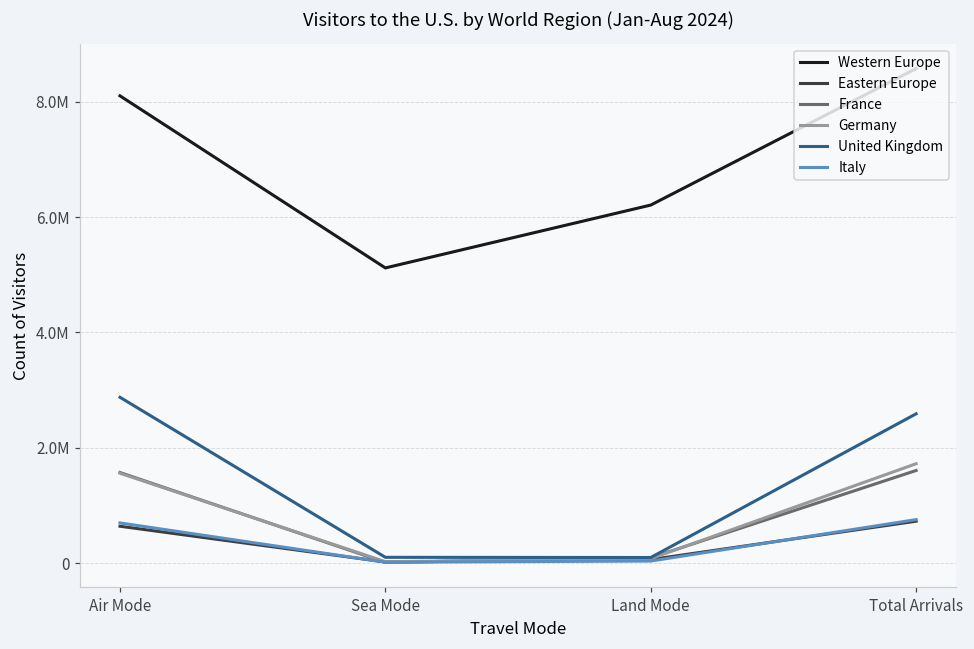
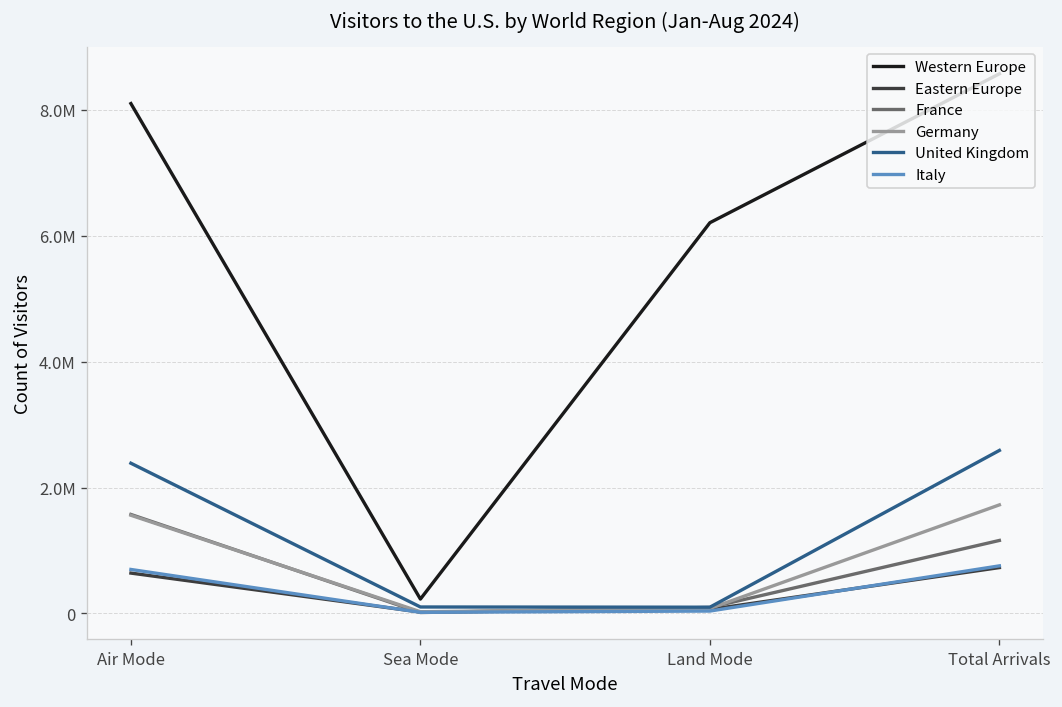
  {
    "Western Europe": {
      "Air Mode": 8100000,
-     "Sea Mode": 5100000,
+     "Sea Mode": 200000,
      "Land Mode": 6200000
    },
    "Eastern Europe": {
      "Air Mode": 600000
    },
    "France": {
-     "Total Arrivals": 1600000
+     "Total Arrivals": 1200000
    },
    "Germany": {
      "Total Arrivals": 1700000
    },
    "United Kingdom": {
-     "Air Mode": 2900000,
+     "Air Mode": 2400000,
      "Sea Mode": 100000,
      "Total Arrivals": 2600000
    },
    "Italy": {
      "Air Mode": 700000
    }
  }
